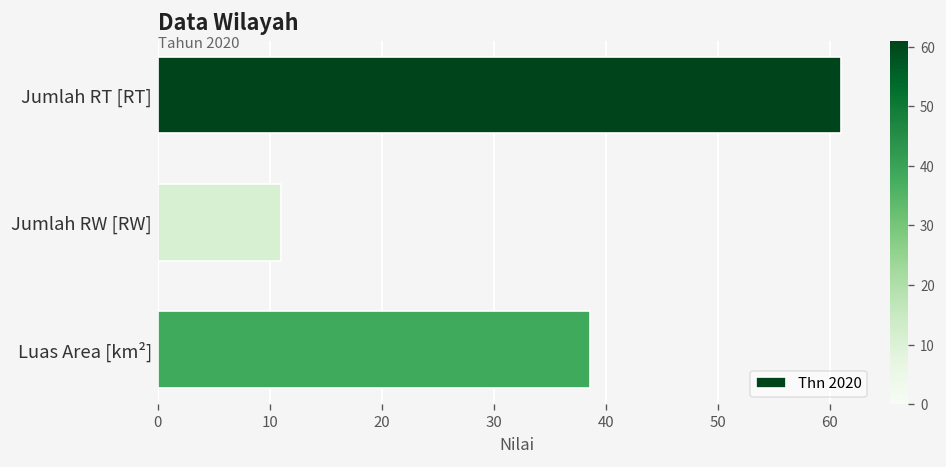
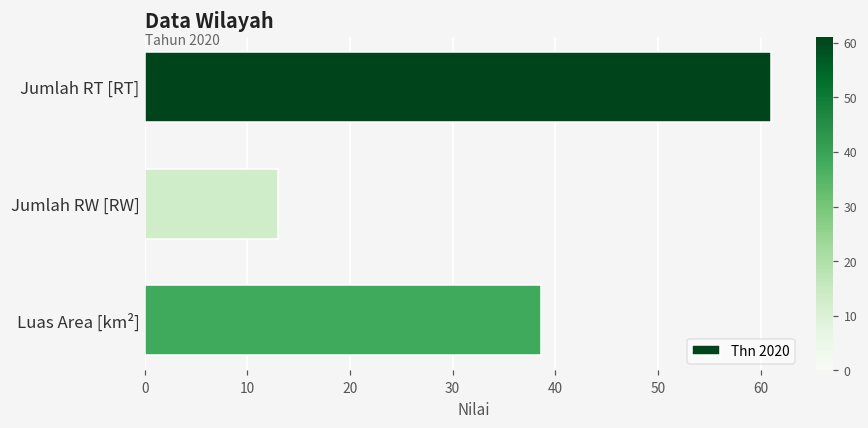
  {
    "Jumlah RT [RT]": 61,
-   "Jumlah RW [RW]": 11,
+   "Jumlah RW [RW]": 13,
    "Luas Area [km²]": 39
  }
